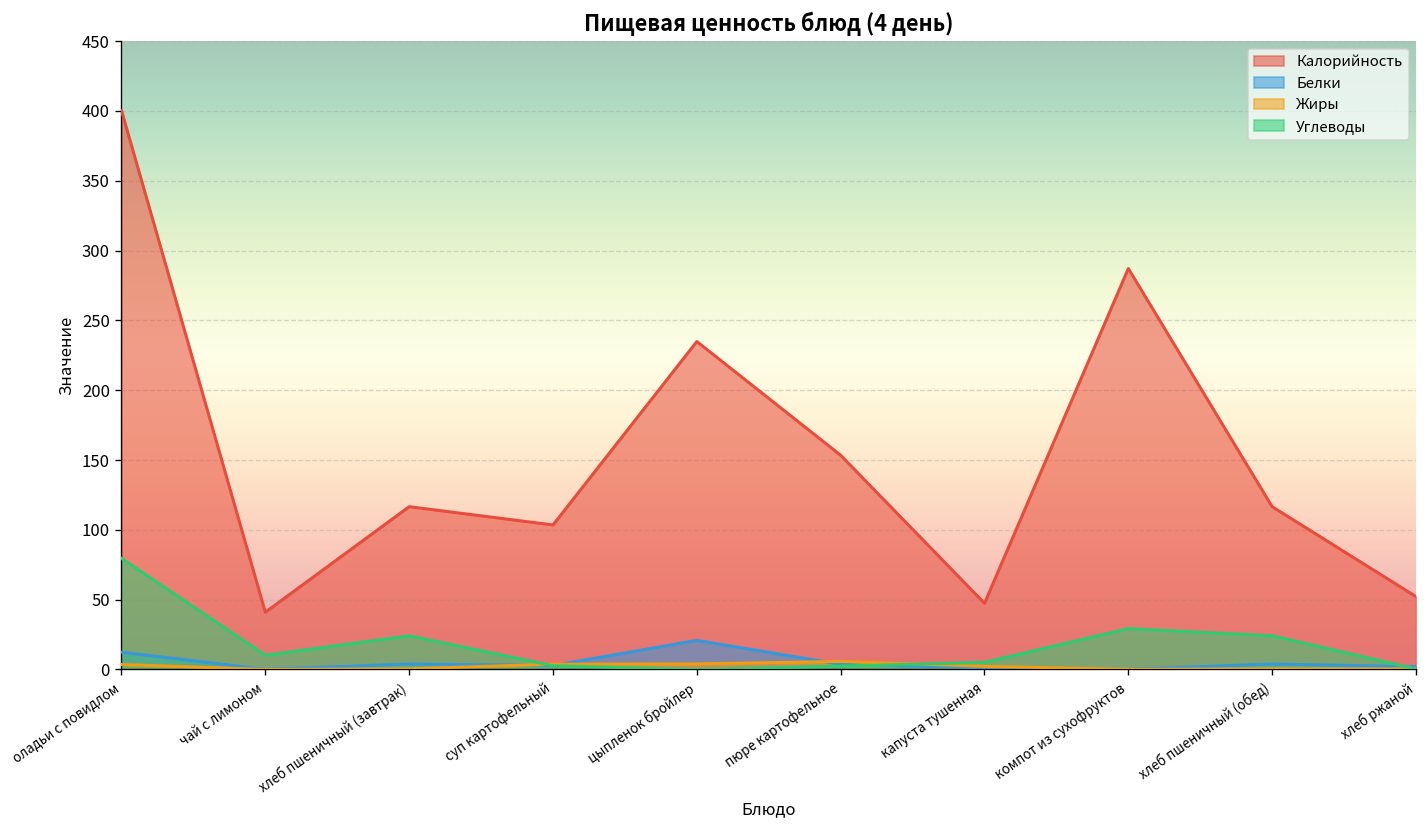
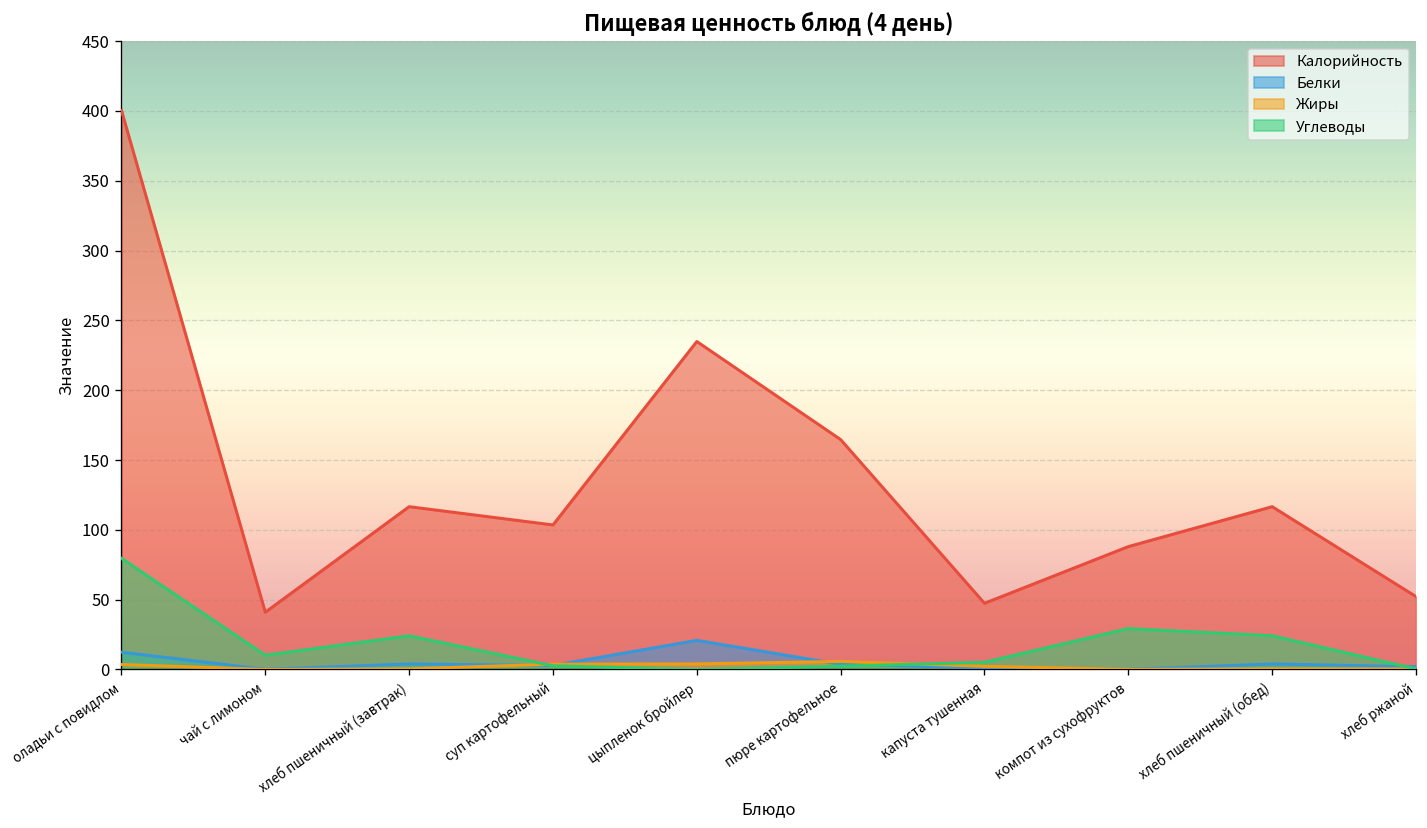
  {
    "Калорийность": {
      "оладьи с повидлом": 400,
      "чай с лимоном": 41,
      "хлеб пшеничный (завтрак)": 117,
      "суп картофельный": 104,
      "цыпленок бройлер": 235,
-     "пюре картофельное": 153,
+     "пюре картофельное": 165,
      "капуста тушенная": 47,
-     "компот из сухофруктов": 287,
+     "компот из сухофруктов": 88,
      "хлеб пшеничный (обед)": 117,
      "хлеб ржаной": 52
    },
    "Белки": {
      "оладьи с повидлом": 12,
      "хлеб пшеничный (завтрак)": 4,
      "цыпленок бройлер": 21,
      "хлеб пшеничный (обед)": 4
    },
    "Жиры": {
      "оладьи с повидлом": 4,
      "хлеб пшеничный (завтрак)": 1,
      "цыпленок бройлер": 4,
      "хлеб пшеничный (обед)": 1
    },
    "Углеводы": {
      "оладьи с повидлом": 80,
      "чай с лимоном": 10,
      "хлеб пшеничный (завтрак)": 24,
      "цыпленок бройлер": 0,
      "капуста тушенная": 5,
      "компот из сухофруктов": 29,
      "хлеб пшеничный (обед)": 24
    }
  }
